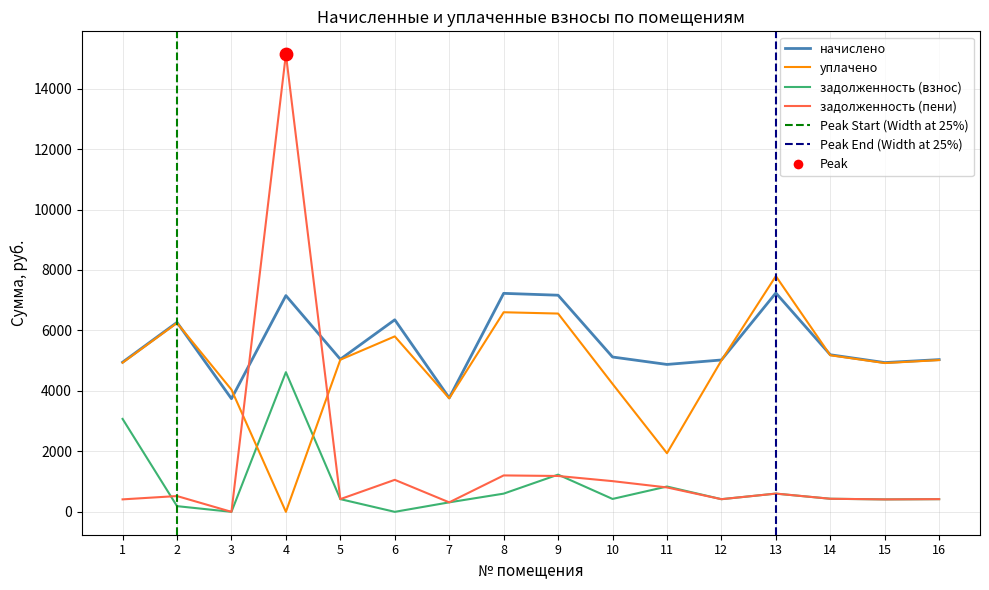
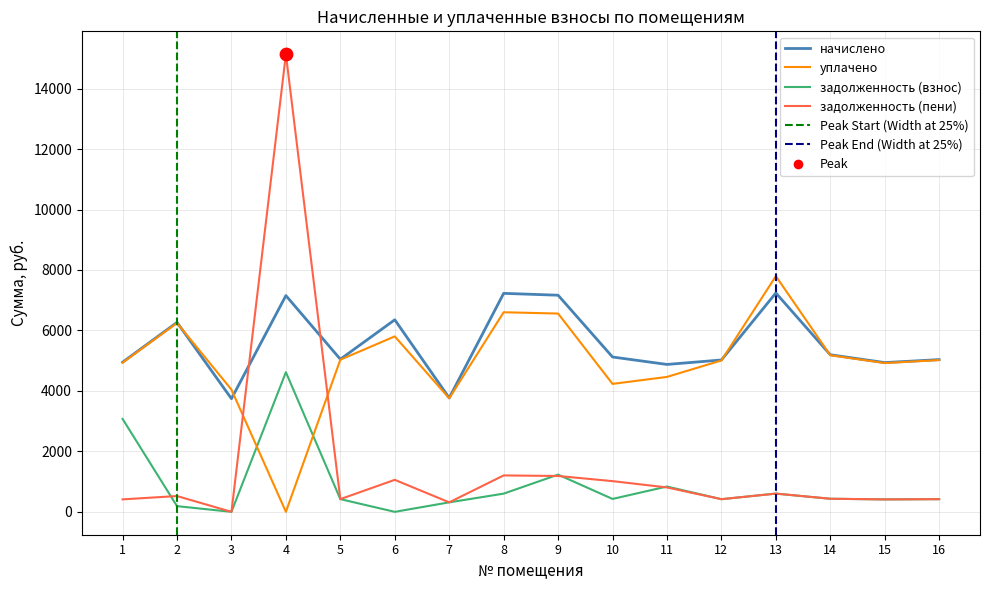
  {
    "задолженность (взнос)": {
      "1": 3100,
      "2": 200,
      "4": 4600,
      "6": 0,
      "8": 600,
      "10": 400
    },
    "начислено": {
      "3": 3700,
      "4": 7200,
      "6": 6400,
      "8": 7200,
      "9": 7200,
      "10": 5100,
      "11": 4900,
      "13": 7200
    },
    "уплачено": {
      "3": 4000,
      "4": 0,
      "6": 5800,
      "8": 6600,
      "9": 6600,
      "10": 4200,
-     "11": 1900,
+     "11": 4500,
      "13": 7800
    },
    "задолженность (пени)": {
      "1": 400,
      "2": 500,
      "6": 1100,
      "8": 1200,
      "10": 1000
    }
  }
